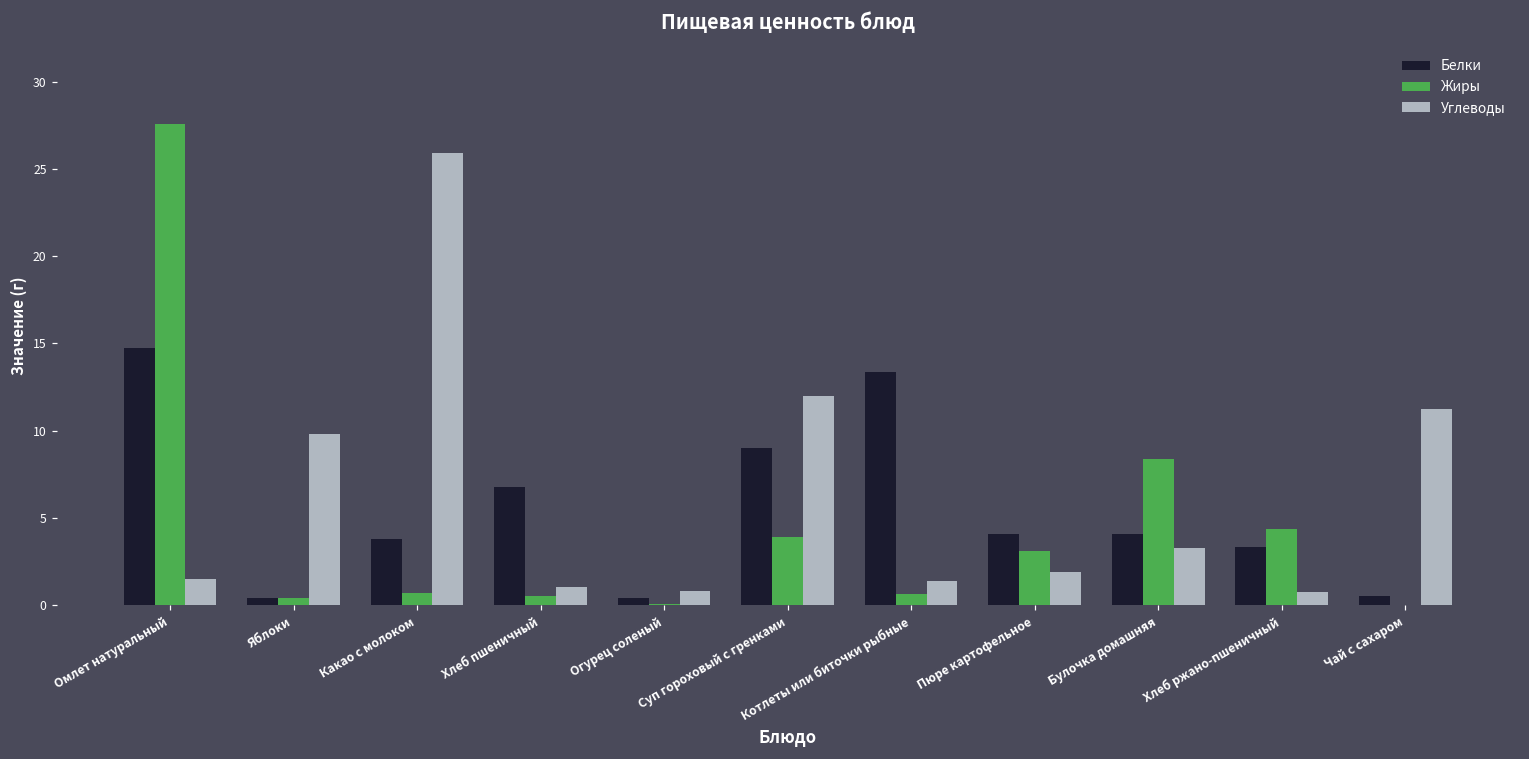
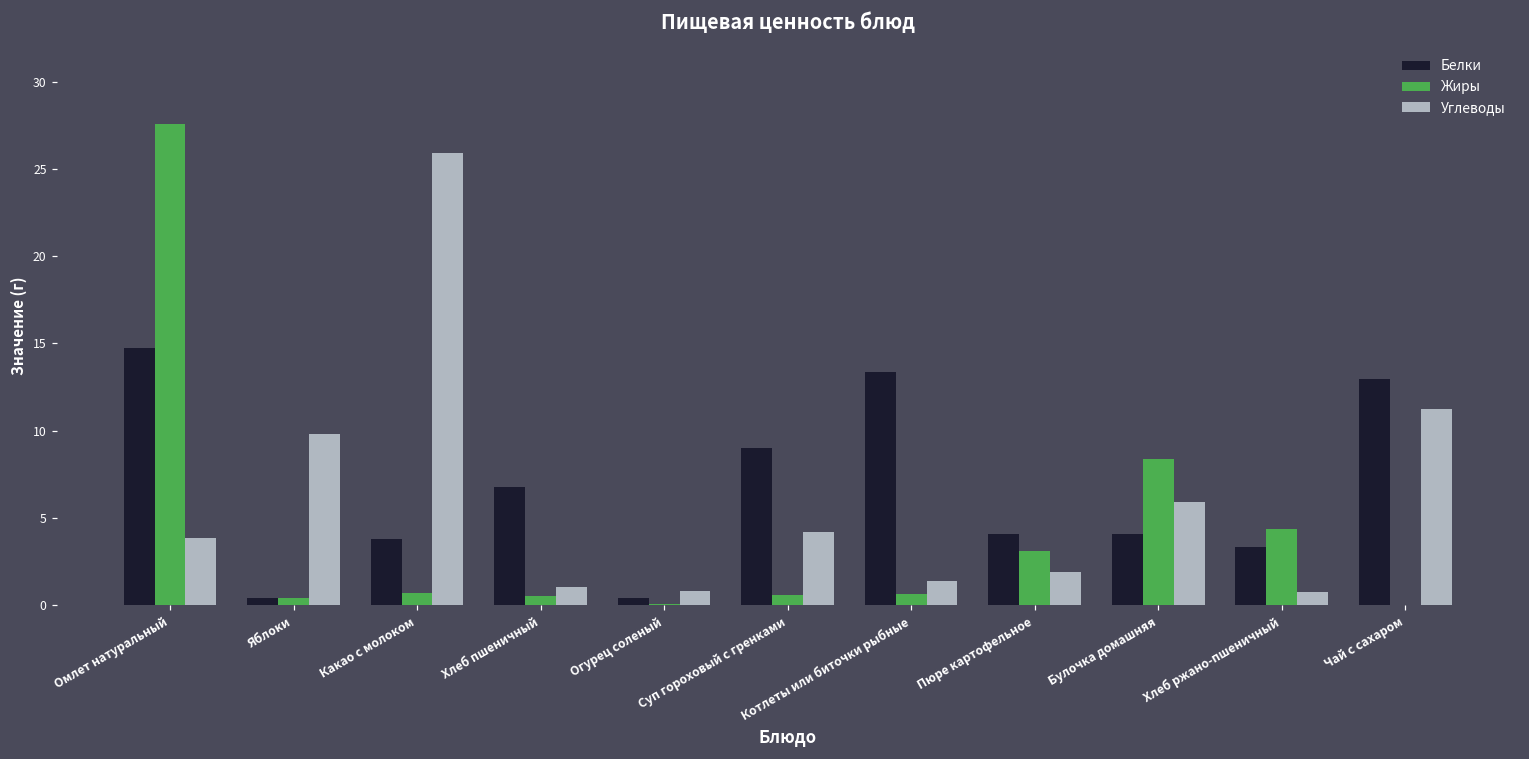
  {
    "Белки": {
      "Омлет натуральный": 14.7,
      "Яблоки": 0.4,
      "Какао с молоком": 3.8,
      "Хлеб пшеничный": 6.8,
      "Огурец соленый": 0.4,
      "Суп гороховый с гренками": 9.0,
      "Котлеты или биточки рыбные": 13.4,
      "Пюре картофельное": 4.1,
      "Булочка домашняя": 4.1,
      "Хлеб ржано-пшеничный": 3.4,
-     "Чай с сахаром": 0.5
+     "Чай с сахаром": 13.0
    },
    "Жиры": {
      "Омлет натуральный": 27.6,
      "Яблоки": 0.4,
      "Какао с молоком": 0.7,
      "Хлеб пшеничный": 0.5,
-     "Суп гороховый с гренками": 3.9,
+     "Суп гороховый с гренками": 0.6,
      "Котлеты или биточки рыбные": 0.7,
      "Пюре картофельное": 3.1,
      "Булочка домашняя": 8.4,
      "Хлеб ржано-пшеничный": 4.3,
      "Чай с сахаром": 0.0
    },
    "Углеводы": {
-     "Омлет натуральный": 1.5,
+     "Омлет натуральный": 3.8,
      "Яблоки": 9.8,
      "Какао с молоком": 25.9,
      "Хлеб пшеничный": 1.1,
      "Огурец соленый": 0.8,
-     "Суп гороховый с гренками": 12.0,
+     "Суп гороховый с гренками": 4.2,
      "Котлеты или биточки рыбные": 1.4,
      "Пюре картофельное": 1.9,
-     "Булочка домашняя": 3.3,
+     "Булочка домашняя": 5.9,
      "Хлеб ржано-пшеничный": 0.8,
      "Чай с сахаром": 11.3
    }
  }
